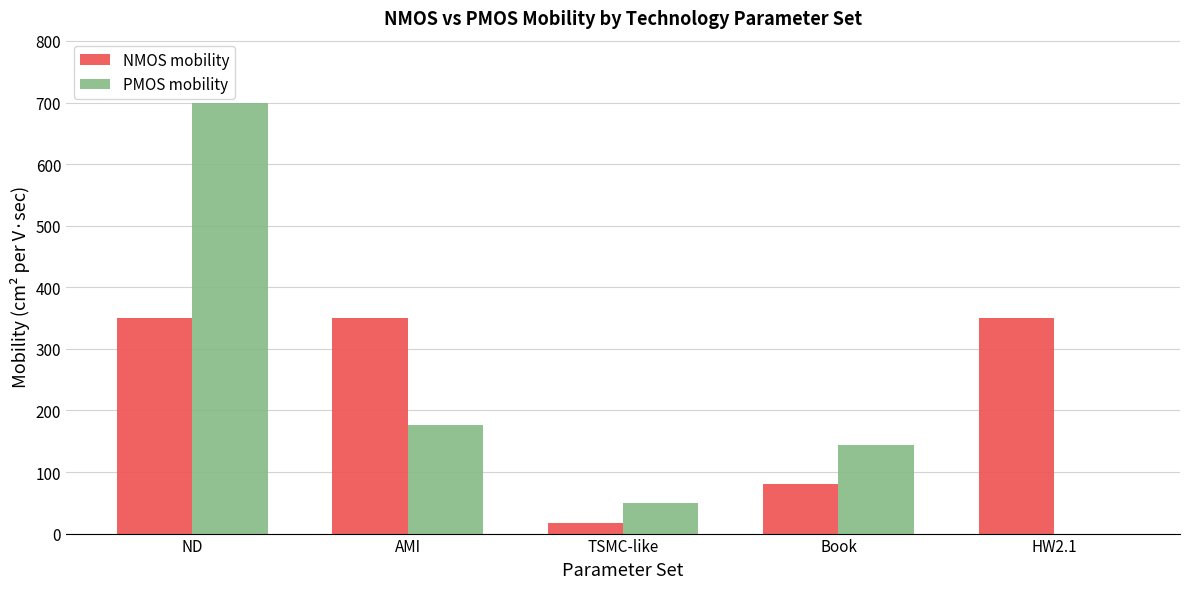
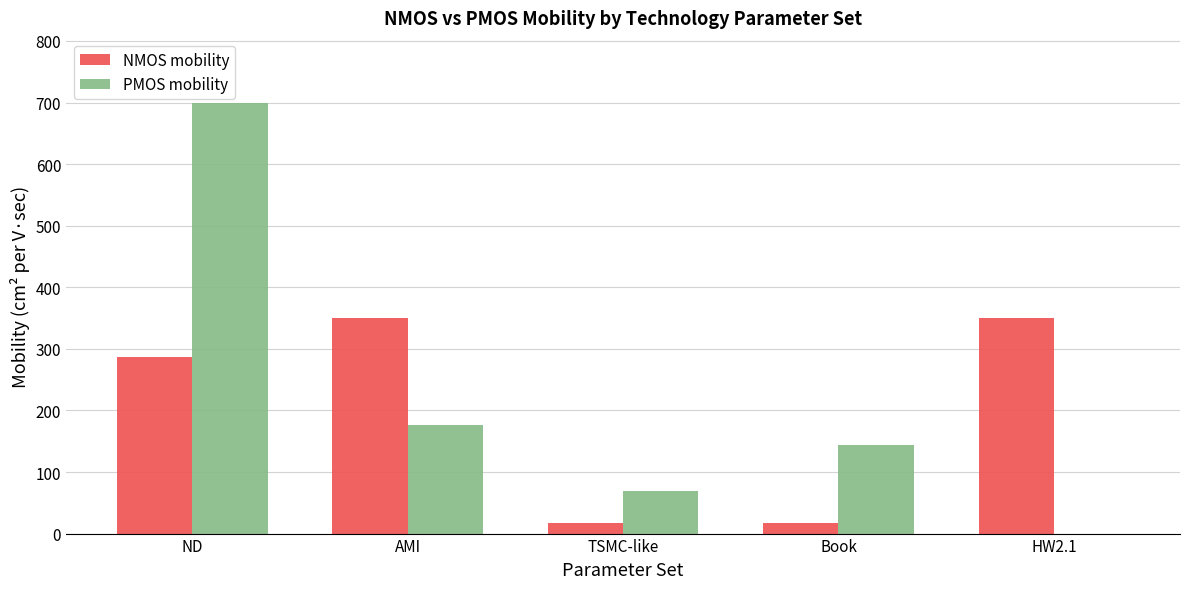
  {
    "NMOS mobility": {
-     "ND": 350,
+     "ND": 290,
      "AMI": 350,
      "TSMC-like": 20,
-     "Book": 80,
+     "Book": 20,
      "HW2.1": 350
    },
    "PMOS mobility": {
      "ND": 700,
      "AMI": 180,
-     "TSMC-like": 50,
+     "TSMC-like": 70,
      "Book": 140,
      "HW2.1": 0
    }
  }
